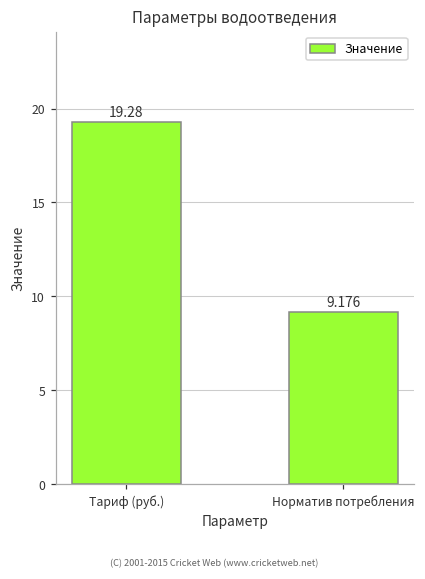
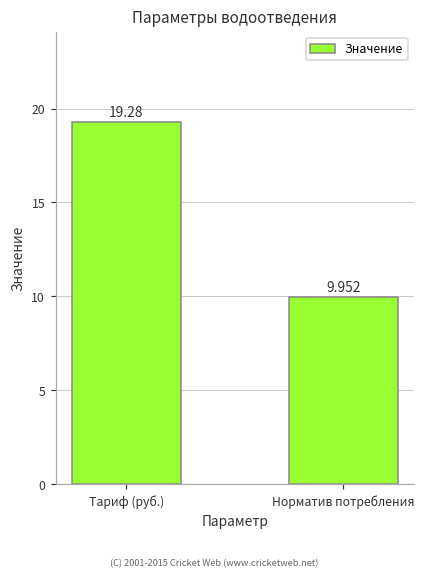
  {
    "Тариф (руб.)": 19.28,
-   "Норматив потребления": 9.176
+   "Норматив потребления": 9.952
  }
